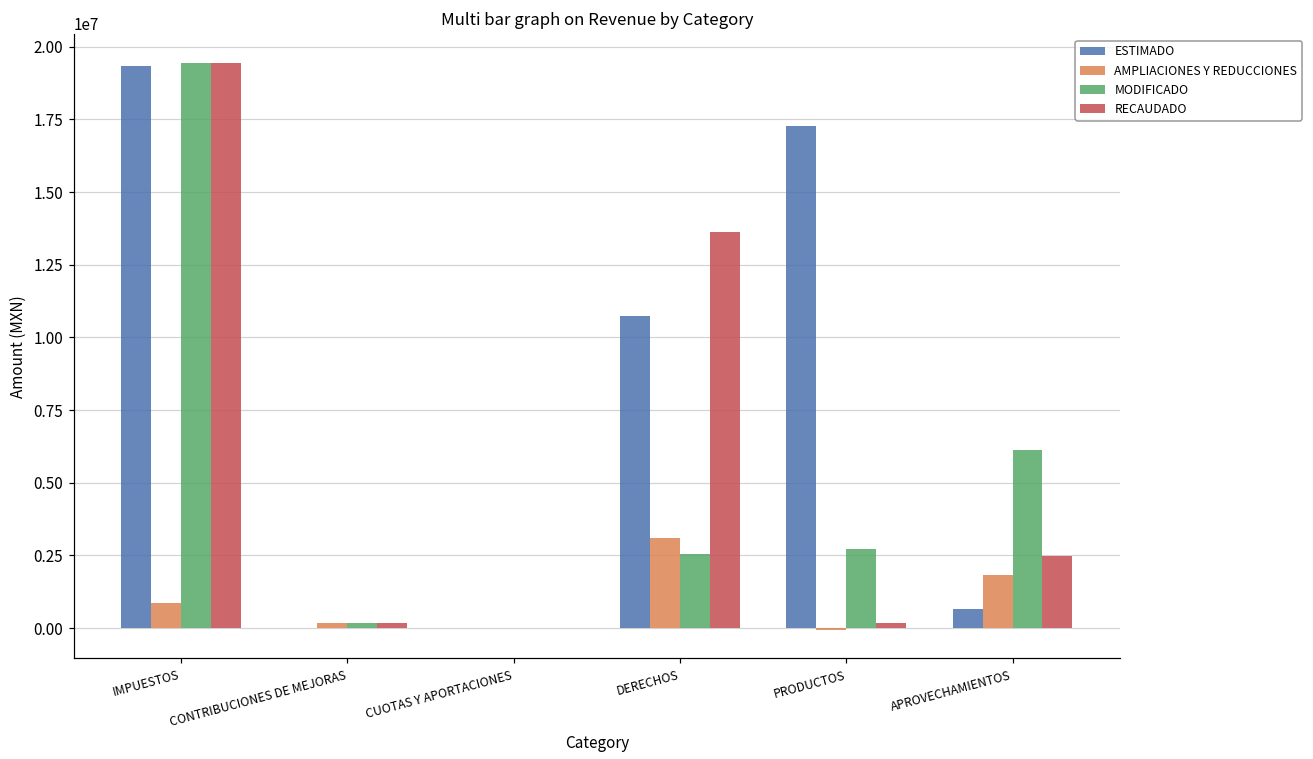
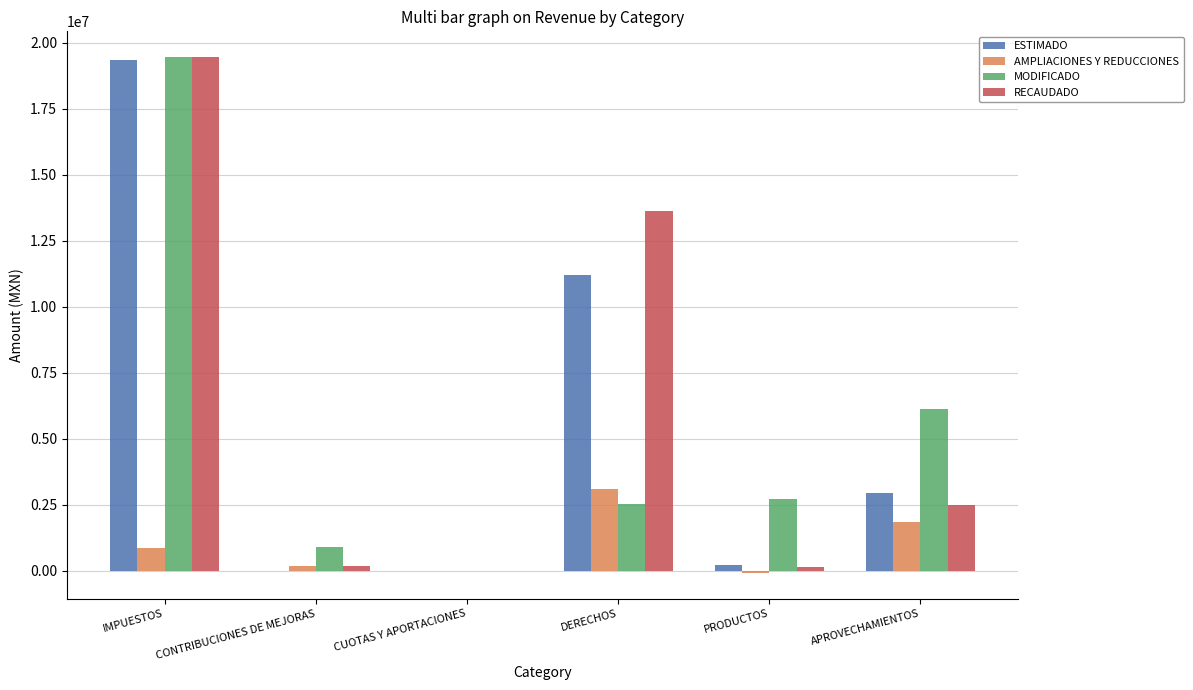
  {
    "ESTIMADO": {
      "IMPUESTOS": 19400000,
      "CONTRIBUCIONES DE MEJORAS": 0,
      "CUOTAS Y APORTACIONES": 0,
-     "DERECHOS": 10700000,
-     "PRODUCTOS": 17300000,
-     "APROVECHAMIENTOS": 600000
+     "DERECHOS": 11200000,
+     "PRODUCTOS": 200000,
+     "APROVECHAMIENTOS": 3000000
    },
    "MODIFICADO": {
      "IMPUESTOS": 19400000,
-     "CONTRIBUCIONES DE MEJORAS": 200000,
+     "CONTRIBUCIONES DE MEJORAS": 900000,
      "CUOTAS Y APORTACIONES": 0,
      "DERECHOS": 2500000,
      "PRODUCTOS": 2700000,
      "APROVECHAMIENTOS": 6100000
    }
  }
